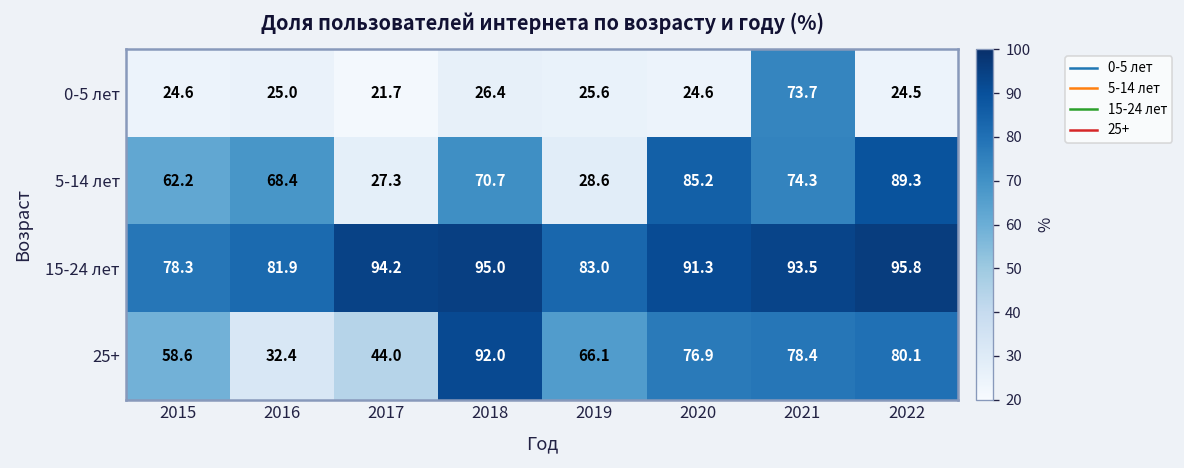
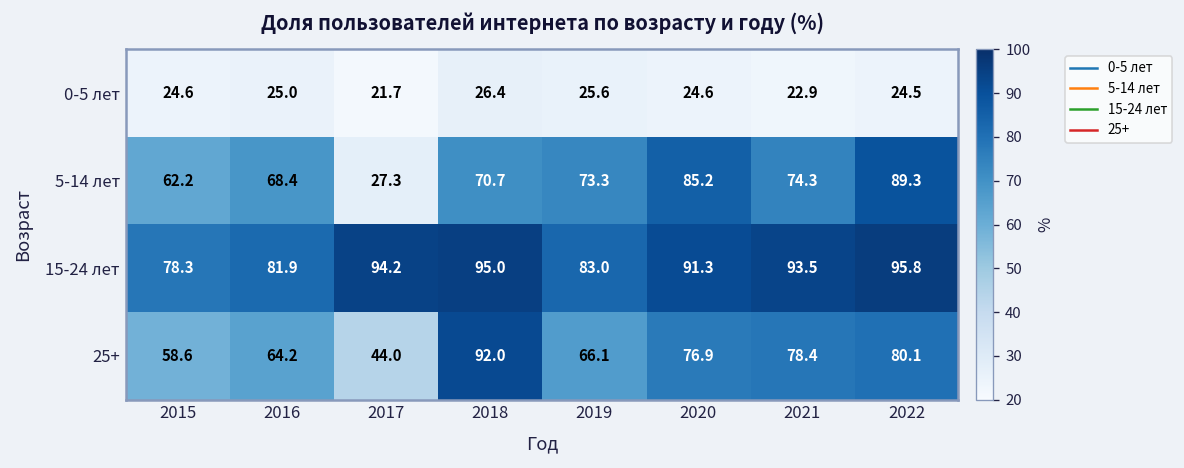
  {
    "0-5 лет": {
      "2015": 24.6,
      "2016": 25.0,
      "2017": 21.7,
      "2018": 26.4,
      "2019": 25.6,
      "2020": 24.6,
-     "2021": 73.7,
+     "2021": 22.9,
      "2022": 24.5
    },
    "5-14 лет": {
      "2015": 62.2,
      "2016": 68.4,
      "2017": 27.3,
      "2018": 70.7,
-     "2019": 28.6,
+     "2019": 73.3,
      "2020": 85.2,
      "2021": 74.3,
      "2022": 89.3
    },
    "15-24 лет": {
      "2015": 78.3,
      "2016": 81.9,
      "2017": 94.2,
      "2018": 95.0,
      "2019": 83.0,
      "2020": 91.3,
      "2021": 93.5,
      "2022": 95.8
    },
    "25+": {
      "2015": 58.6,
-     "2016": 32.4,
+     "2016": 64.2,
      "2017": 44.0,
      "2018": 92.0,
      "2019": 66.1,
      "2020": 76.9,
      "2021": 78.4,
      "2022": 80.1
    }
  }
